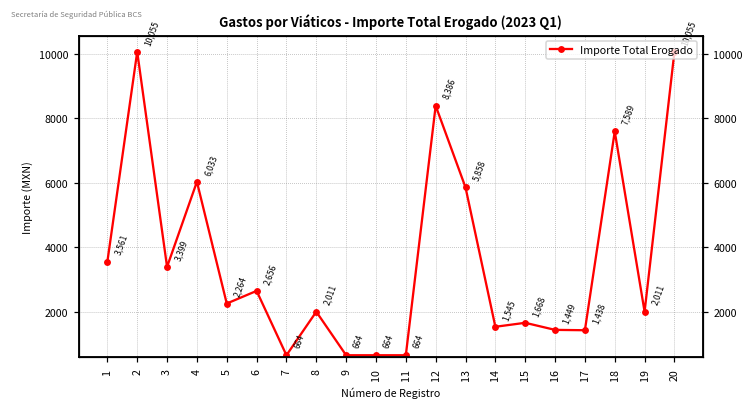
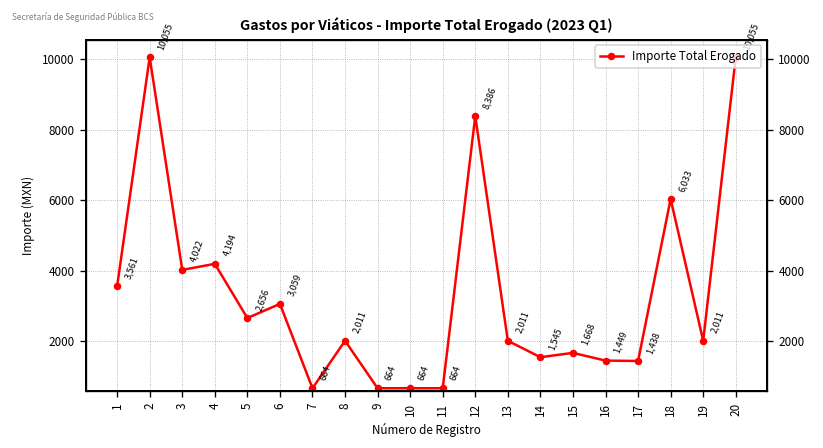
  {
    "1": "3,561",
    "2": "10,055",
-   "3": "3,399",
-   "4": "6,033",
-   "5": "2,264",
-   "6": "2,656",
+   "3": "4,022",
+   "4": "4,194",
+   "5": "2,656",
+   "6": "3,059",
    "7": "664",
    "8": "2,011",
    "9": "664",
    "10": "664",
    "11": "664",
    "12": "8,386",
-   "13": "5,858",
+   "13": "2,011",
    "14": "1,545",
    "15": "1,668",
    "16": "1,449",
    "17": "1,438",
-   "18": "7,589",
+   "18": "6,033",
    "19": "2,011"
  }
